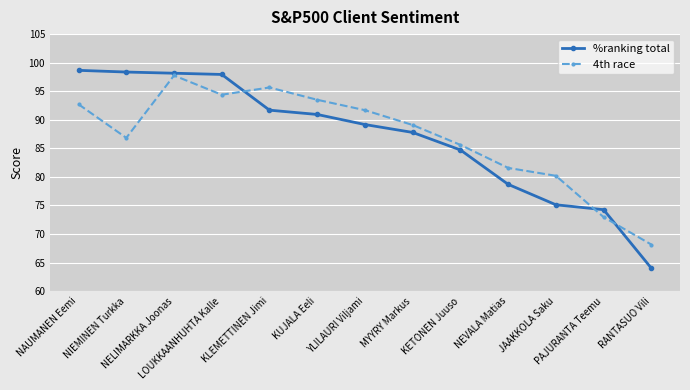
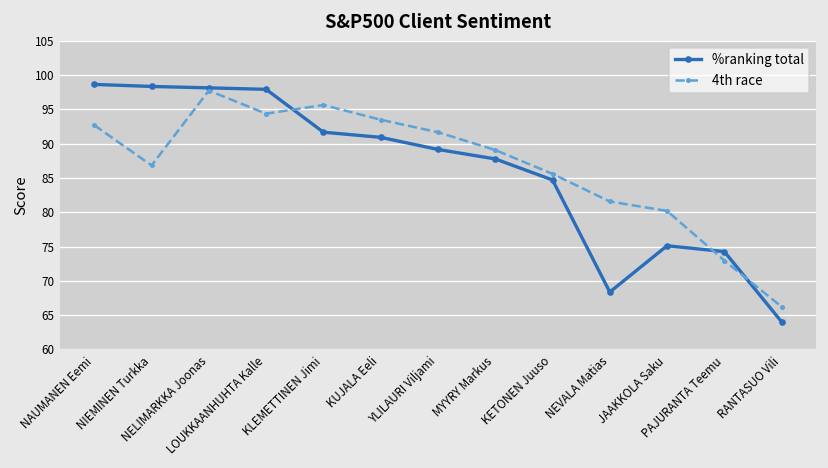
  {
    "%ranking total": {
      "NAUMANEN Eemi": 99,
      "NIEMINEN Turkka": 98,
      "LOUKKAANHUHTA Kalle": 98,
      "KLEMETTINEN Jimi": 92,
      "KUJALA Eeli": 91,
      "YLILAURI Viljami": 89,
      "MYYRY Markus": 88,
      "KETONEN Juuso": 85,
-     "NEVALA Matias": 79,
+     "NEVALA Matias": 68,
      "JAAKKOLA Saku": 75,
      "PAJURANTA Teemu": 74,
      "RANTASUO Vili": 64
    },
    "4th race": {
      "NAUMANEN Eemi": 93,
      "NIEMINEN Turkka": 87,
      "LOUKKAANHUHTA Kalle": 94,
      "KLEMETTINEN Jimi": 96,
      "KUJALA Eeli": 94,
      "YLILAURI Viljami": 92,
      "MYYRY Markus": 89,
      "KETONEN Juuso": 86,
      "NEVALA Matias": 82,
      "JAAKKOLA Saku": 80,
      "PAJURANTA Teemu": 73,
-     "RANTASUO Vili": 68
+     "RANTASUO Vili": 66
    }
  }
